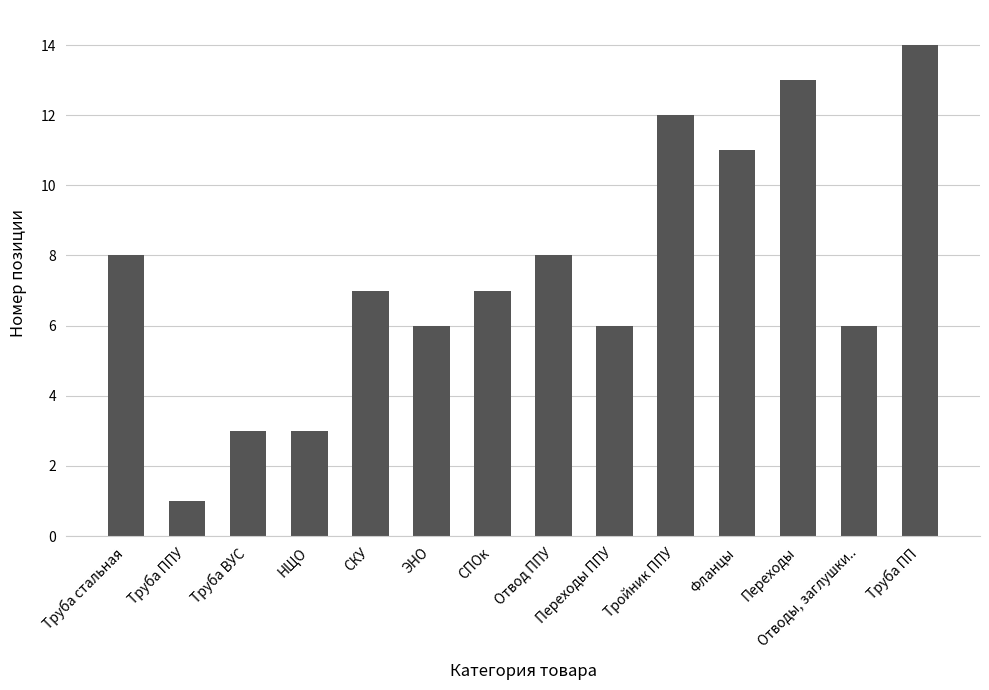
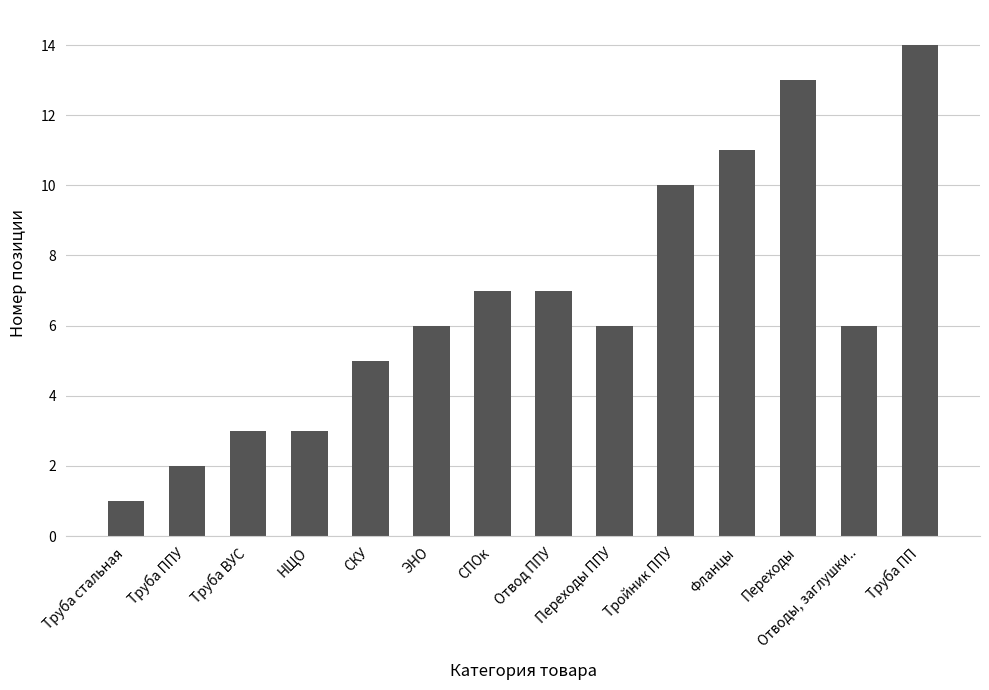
  {
-   "Труба стальная": 8,
-   "Труба ППУ": 1,
+   "Труба стальная": 1,
+   "Труба ППУ": 2,
    "Труба ВУС": 3,
    "НЩО": 3,
-   "СКУ": 7,
+   "СКУ": 5,
    "ЭНО": 6,
    "СПОк": 7,
-   "Отвод ППУ": 8,
+   "Отвод ППУ": 7,
    "Переходы ППУ": 6,
-   "Тройник ППУ": 12,
+   "Тройник ППУ": 10,
    "Фланцы": 11,
    "Переходы": 13,
    "Отводы, заглушки..": 6,
    "Труба ПП": 14
  }
